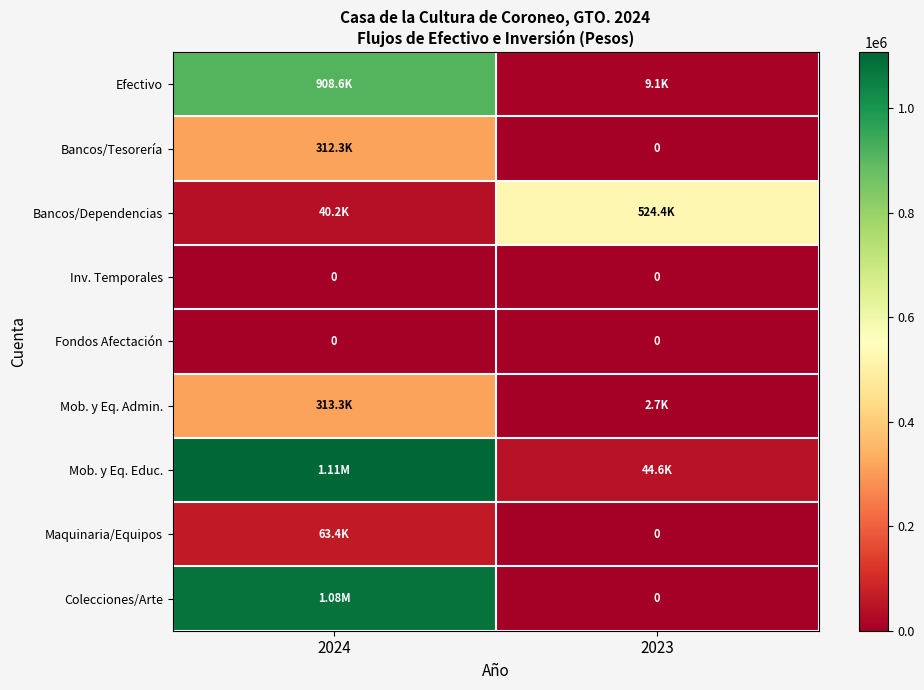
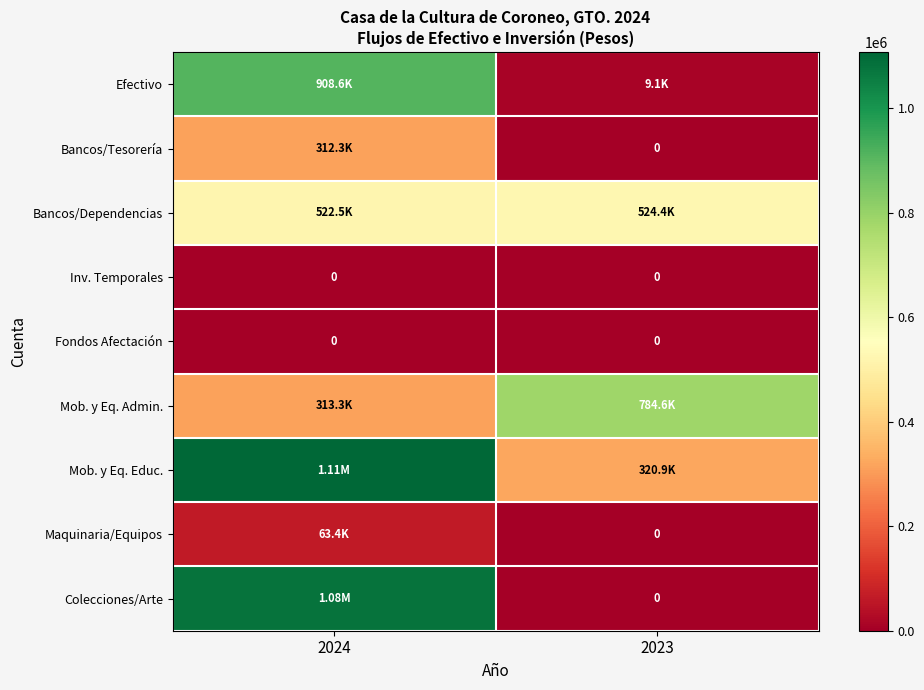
  {
    "Efectivo": {
      "2024": "908.6K",
      "2023": "9.1K"
    },
    "Bancos/Tesorería": {
      "2024": "312.3K",
      "2023": "0"
    },
    "Bancos/Dependencias": {
-     "2024": "40.2K",
+     "2024": "522.5K",
      "2023": "524.4K"
    },
    "Inv. Temporales": {
      "2024": "0",
      "2023": "0"
    },
    "Fondos Afectación": {
      "2024": "0",
      "2023": "0"
    },
    "Mob. y Eq. Admin.": {
      "2024": "313.3K",
-     "2023": "2.7K"
+     "2023": "784.6K"
    },
    "Mob. y Eq. Educ.": {
      "2024": "1.11M",
-     "2023": "44.6K"
+     "2023": "320.9K"
    },
    "Maquinaria/Equipos": {
      "2024": "63.4K",
      "2023": "0"
    },
    "Colecciones/Arte": {
      "2024": "1.08M",
      "2023": "0"
    }
  }
